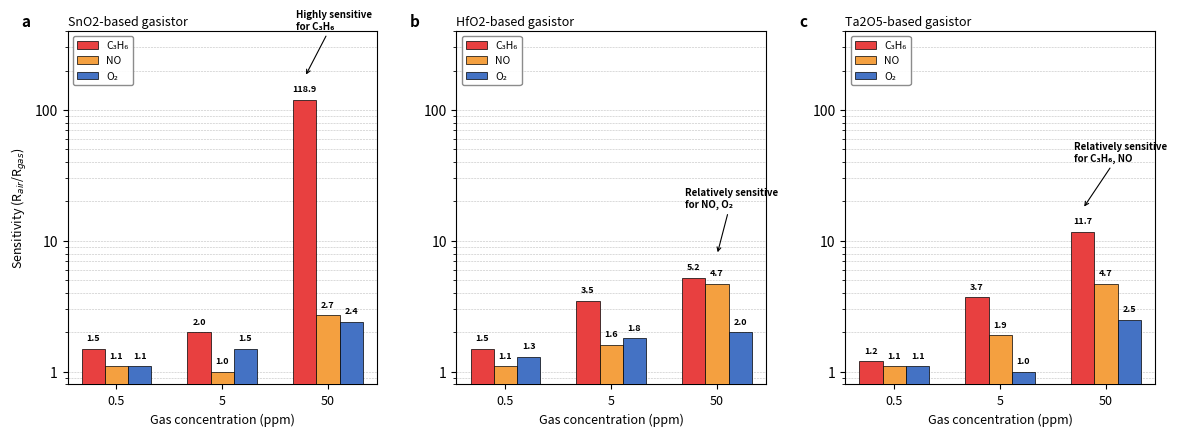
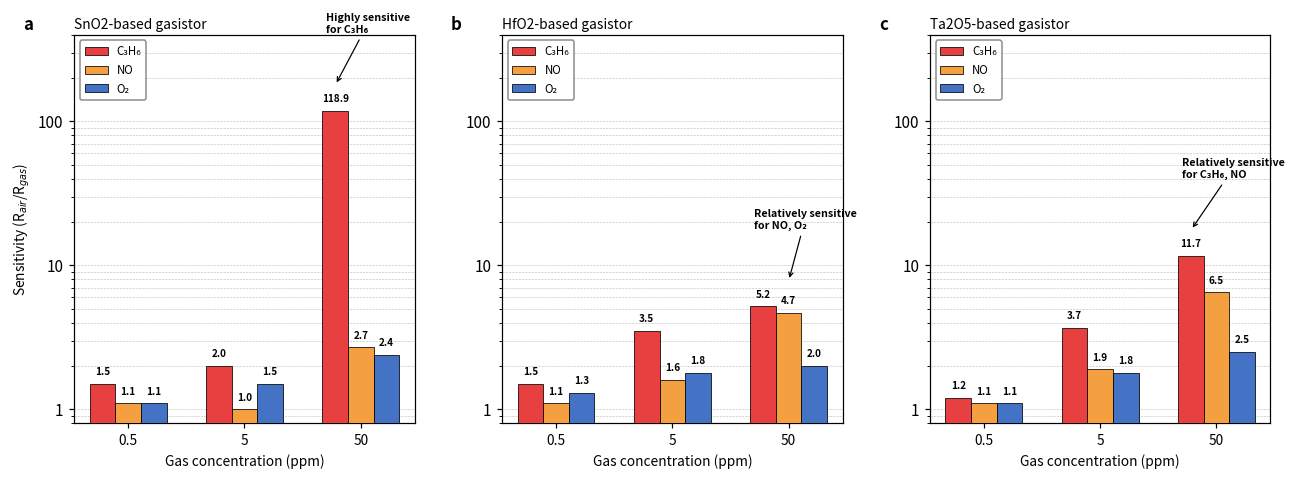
  {
    "SnO2-based gasistor": {
      "C₃H₆": {
        "0.5": 1.5,
        "5": 2.0,
        "50": 118.9
      },
      "NO": {
        "0.5": 1.1,
        "5": 1.0,
        "50": 2.7
      },
      "O₂": {
        "0.5": 1.1,
        "5": 1.5,
        "50": 2.4
      }
    },
    "HfO2-based gasistor": {
      "C₃H₆": {
        "0.5": 1.5,
        "5": 3.5,
        "50": 5.2
      },
      "NO": {
        "0.5": 1.1,
        "5": 1.6,
        "50": 4.7
      },
      "O₂": {
        "0.5": 1.3,
        "5": 1.8,
        "50": 2.0
      }
    },
    "Ta2O5-based gasistor": {
      "C₃H₆": {
        "0.5": 1.2,
        "5": 3.7,
        "50": 11.7
      },
      "NO": {
        "0.5": 1.1,
        "5": 1.9,
-       "50": 4.7
+       "50": 6.5
      },
      "O₂": {
        "0.5": 1.1,
-       "5": 1.0,
+       "5": 1.8,
        "50": 2.5
      }
    }
  }
